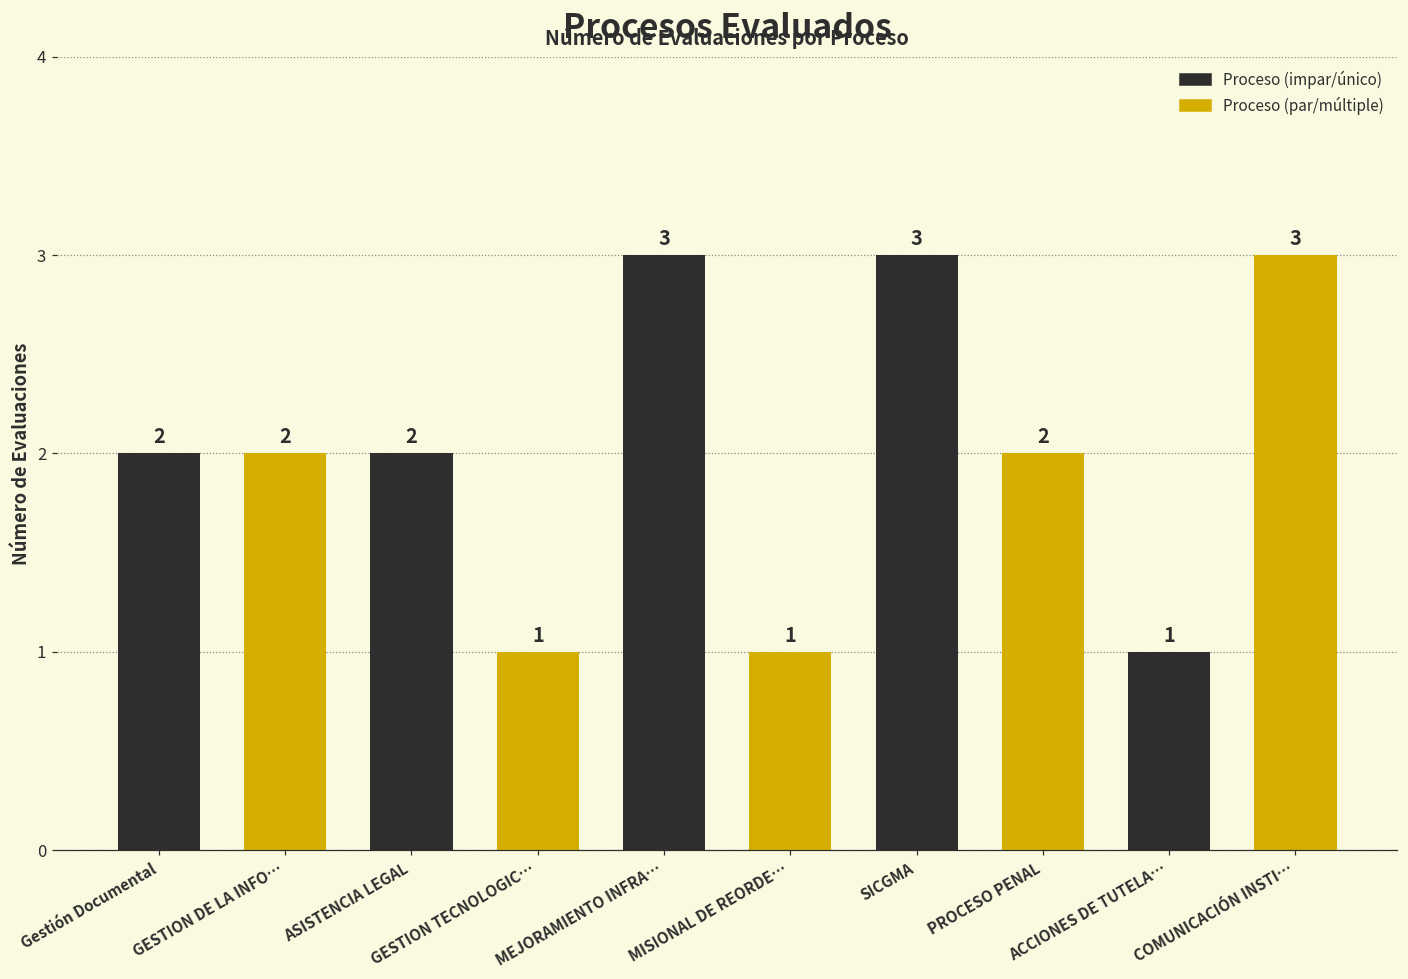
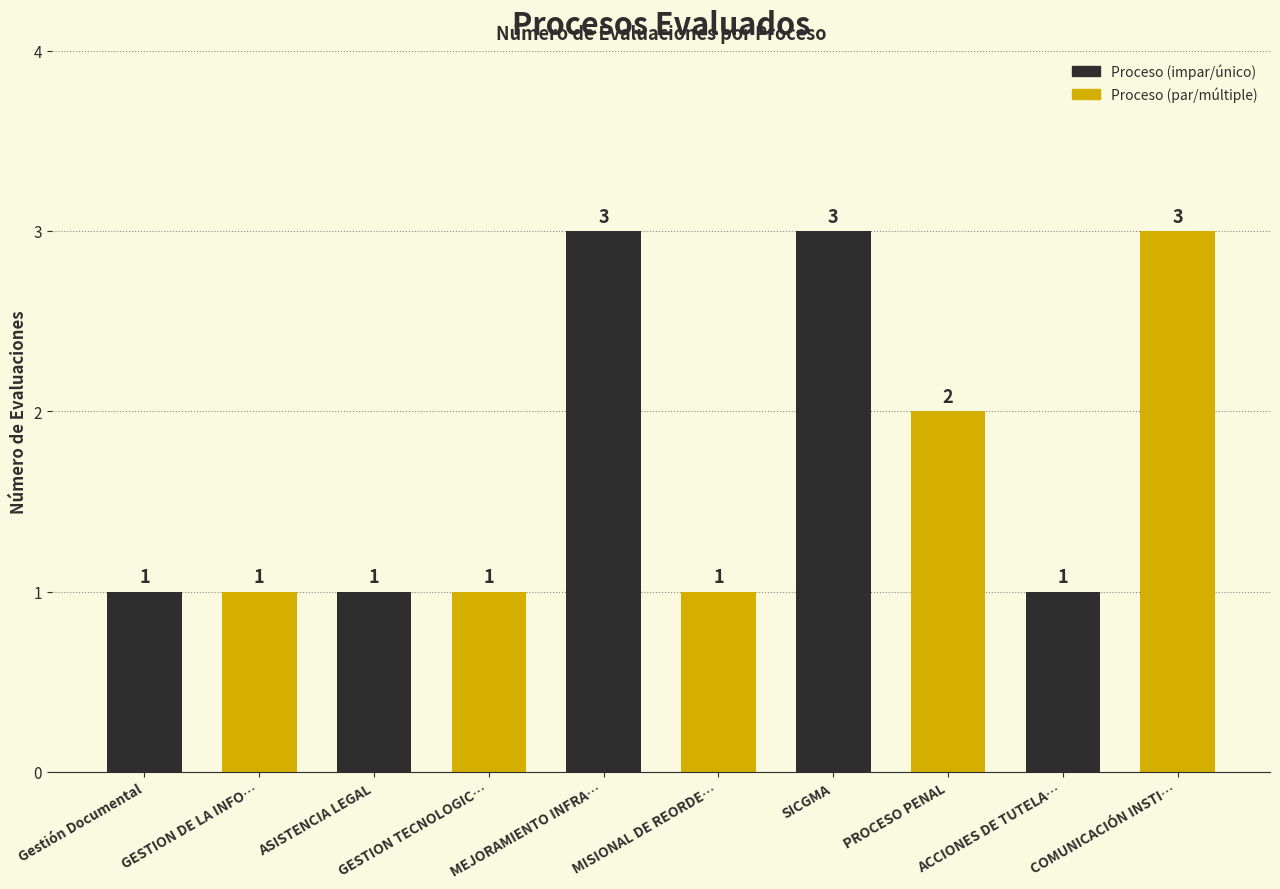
  {
-   "Gestión Documental": 2,
-   "GESTION DE LA INFO…": 2,
-   "ASISTENCIA LEGAL": 2,
+   "Gestión Documental": 1,
+   "GESTION DE LA INFO…": 1,
+   "ASISTENCIA LEGAL": 1,
    "GESTION TECNOLOGIC…": 1,
    "MEJORAMIENTO INFRA…": 3,
    "MISIONAL DE REORDE…": 1,
    "SICGMA": 3,
    "PROCESO PENAL": 2,
    "ACCIONES DE TUTELA…": 1,
    "COMUNICACIÓN INSTI…": 3
  }
